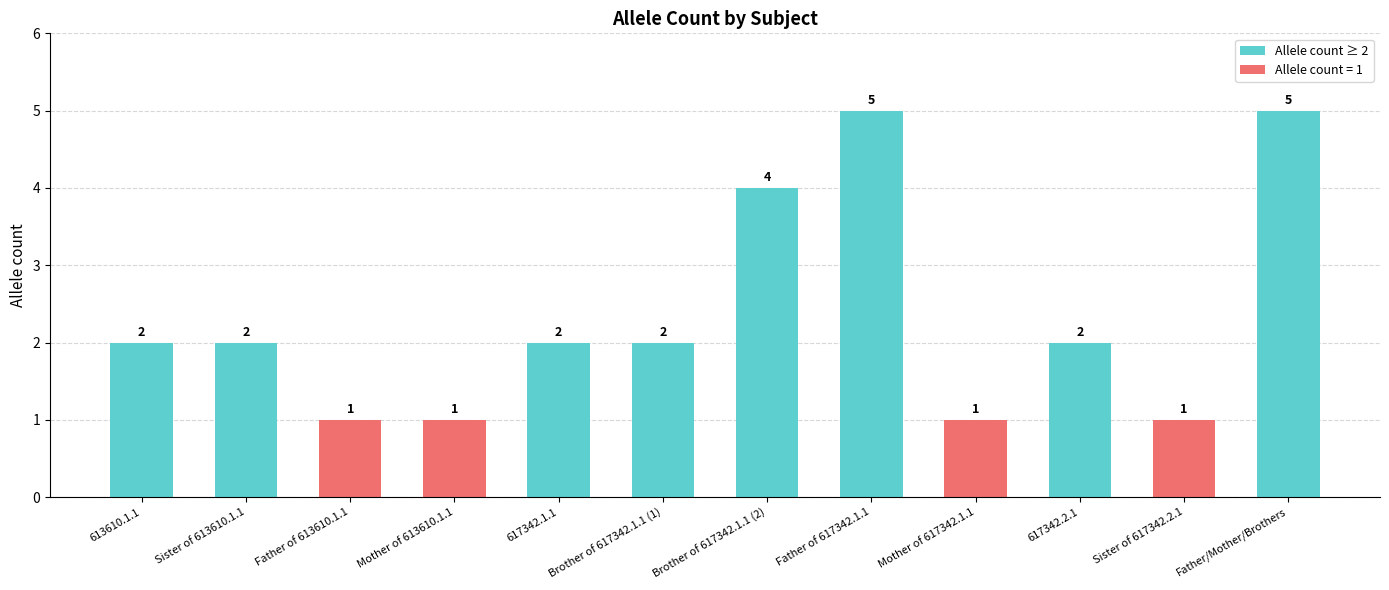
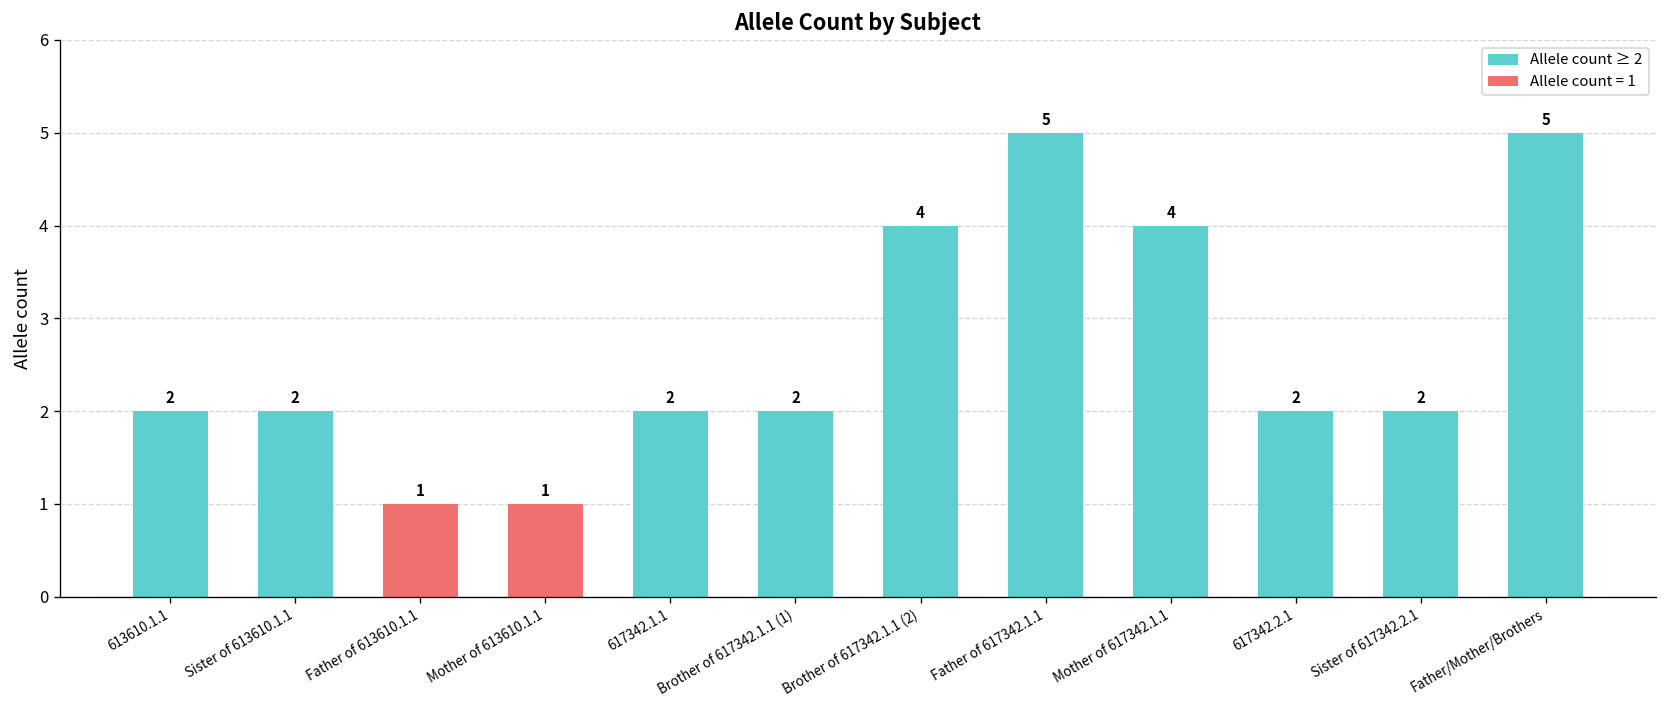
  {
    "613610.1.1": 2,
    "Sister of 613610.1.1": 2,
    "Father of 613610.1.1": 1,
    "Mother of 613610.1.1": 1,
    "617342.1.1": 2,
    "Brother of 617342.1.1 (1)": 2,
    "Brother of 617342.1.1 (2)": 4,
    "Father of 617342.1.1": 5,
-   "Mother of 617342.1.1": 1,
+   "Mother of 617342.1.1": 4,
    "617342.2.1": 2,
-   "Sister of 617342.2.1": 1,
+   "Sister of 617342.2.1": 2,
    "Father/Mother/Brothers": 5
  }
